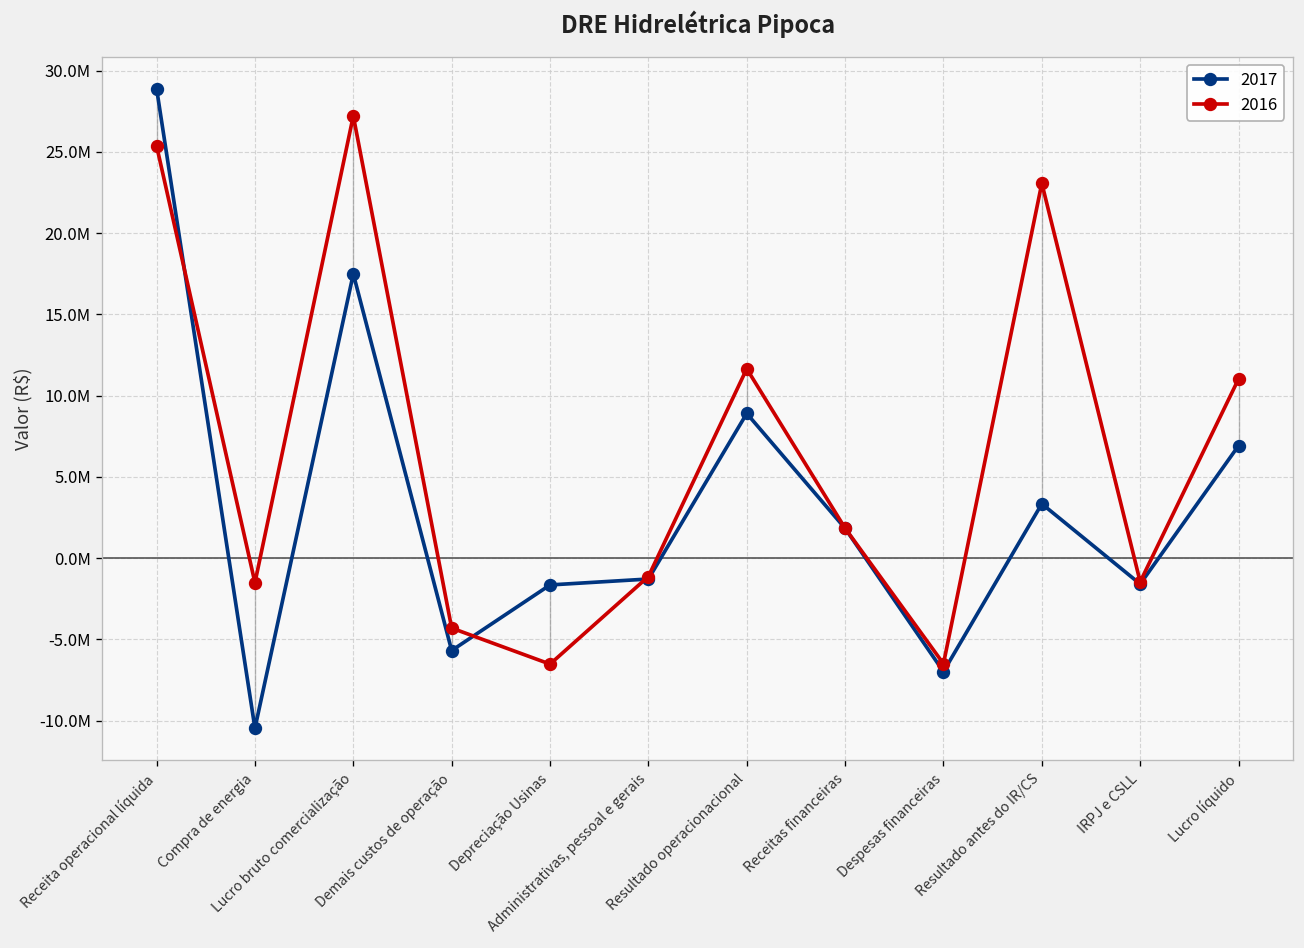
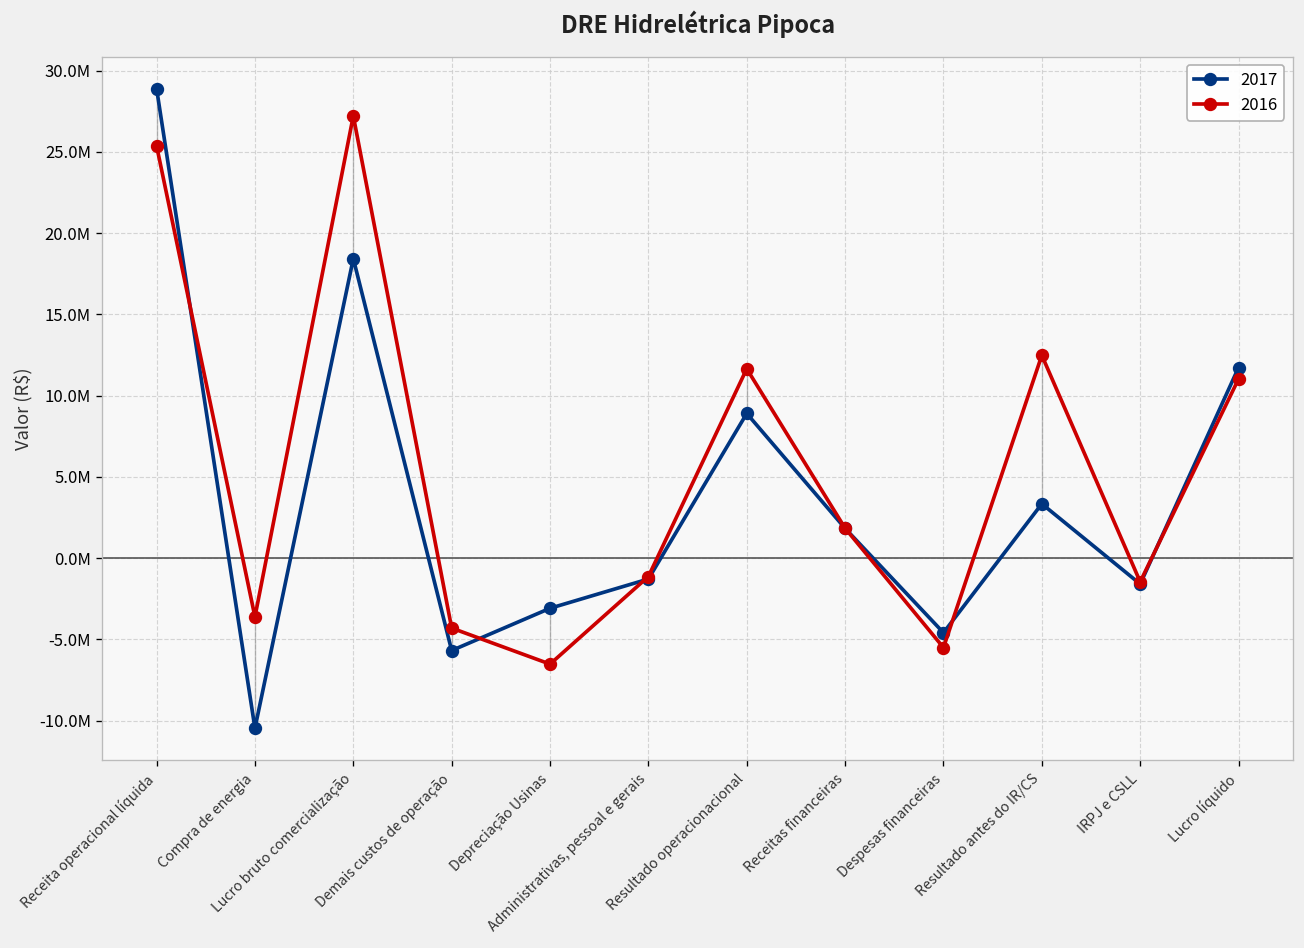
  {
    "2017": {
-     "Lucro bruto comercialização": 17500000,
-     "Depreciação Usinas": -1600000,
-     "Despesas financeiras": -7000000,
-     "Lucro líquido": 6900000
+     "Lucro bruto comercialização": 18400000,
+     "Depreciação Usinas": -3100000,
+     "Despesas financeiras": -4600000,
+     "Lucro líquido": 11700000
    },
    "2016": {
-     "Compra de energia": -1500000,
-     "Despesas financeiras": -6500000,
-     "Resultado antes do IR/CS": 23100000
+     "Compra de energia": -3600000,
+     "Despesas financeiras": -5500000,
+     "Resultado antes do IR/CS": 12500000
    }
  }
